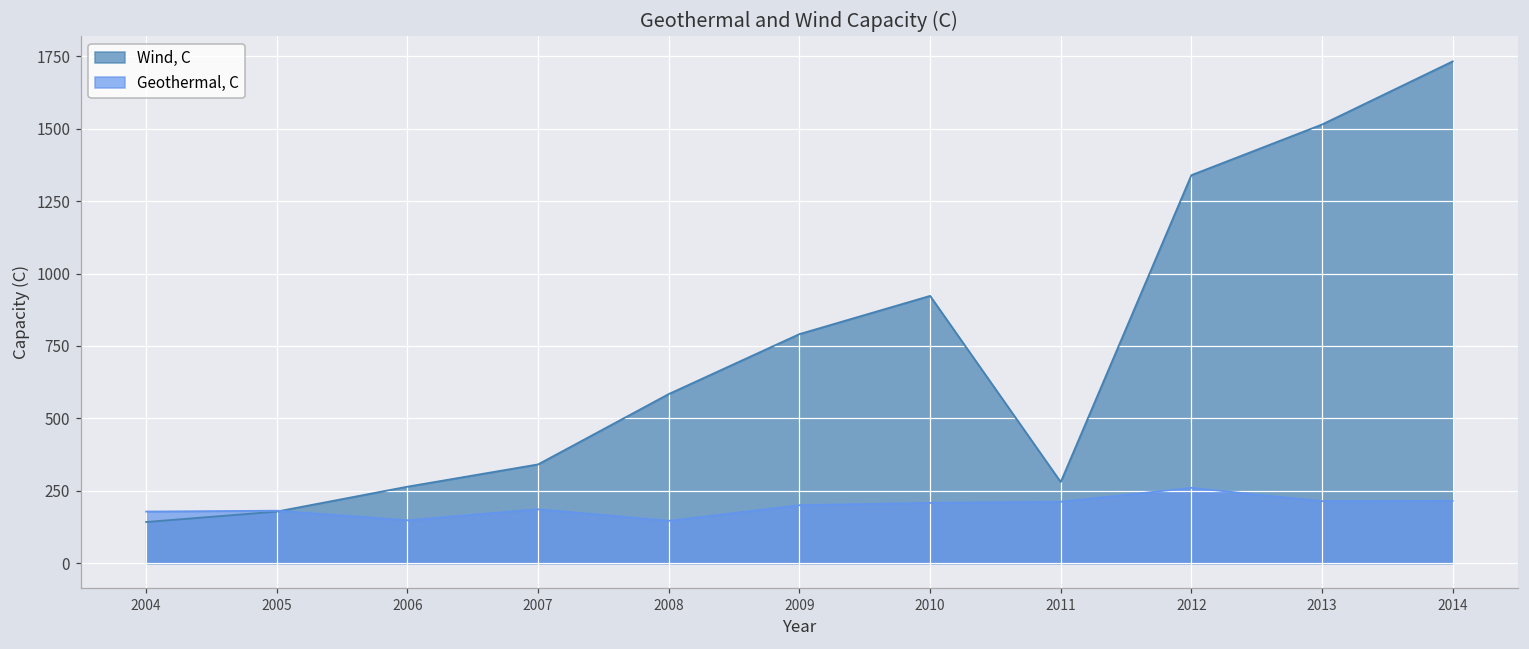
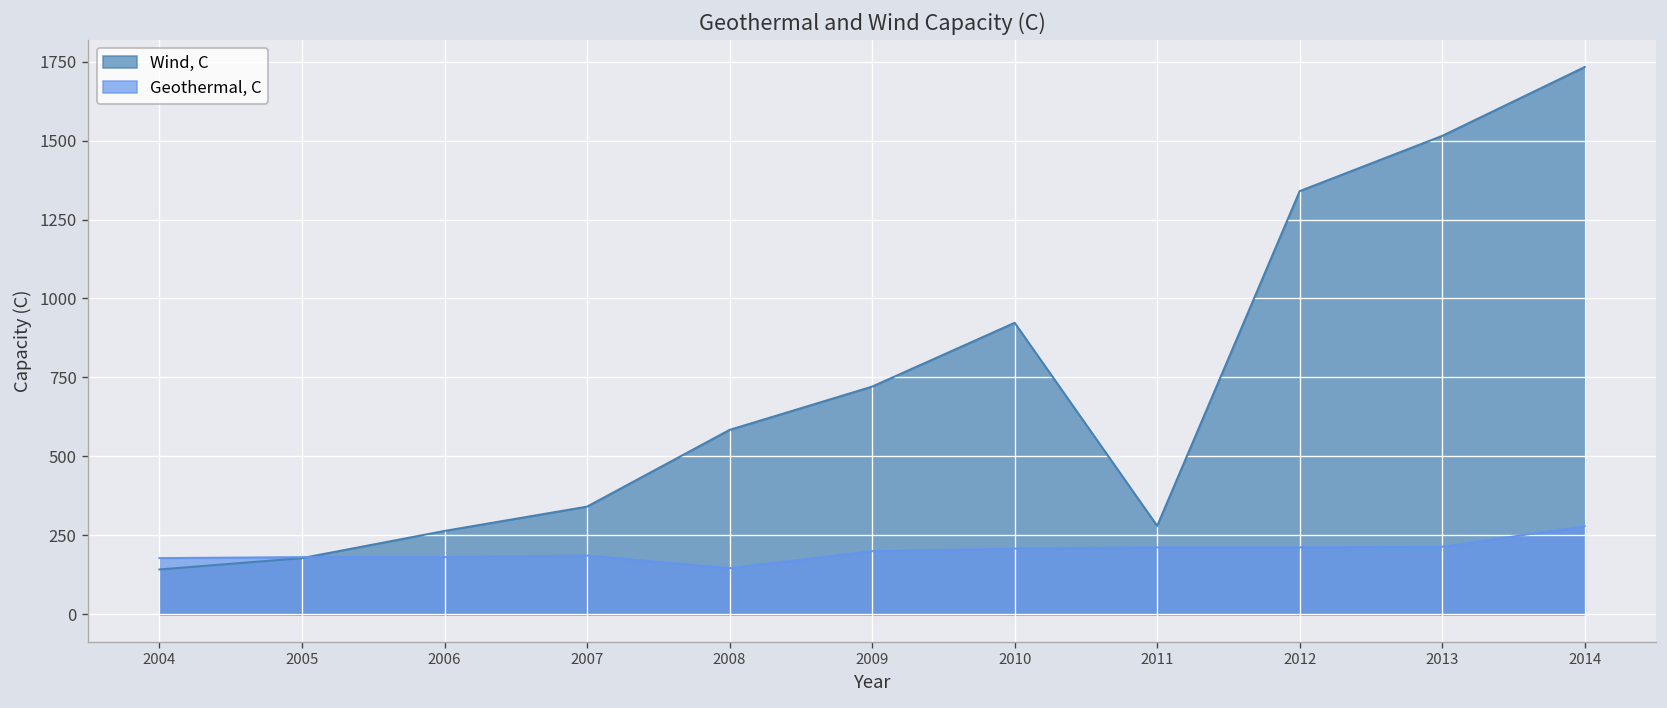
  {
    "Wind, C": {
      "2004": 140,
      "2006": 260,
      "2007": 340,
      "2008": 580,
-     "2009": 790,
+     "2009": 720,
      "2010": 920,
      "2011": 280,
      "2012": 1340,
      "2013": 1520,
      "2014": 1730
    },
    "Geothermal, C": {
      "2004": 180,
-     "2006": 150,
+     "2006": 180,
      "2007": 190,
      "2008": 150,
      "2009": 200,
      "2010": 210,
      "2011": 210,
-     "2012": 260,
+     "2012": 210,
      "2013": 210,
-     "2014": 220
+     "2014": 280
    }
  }
